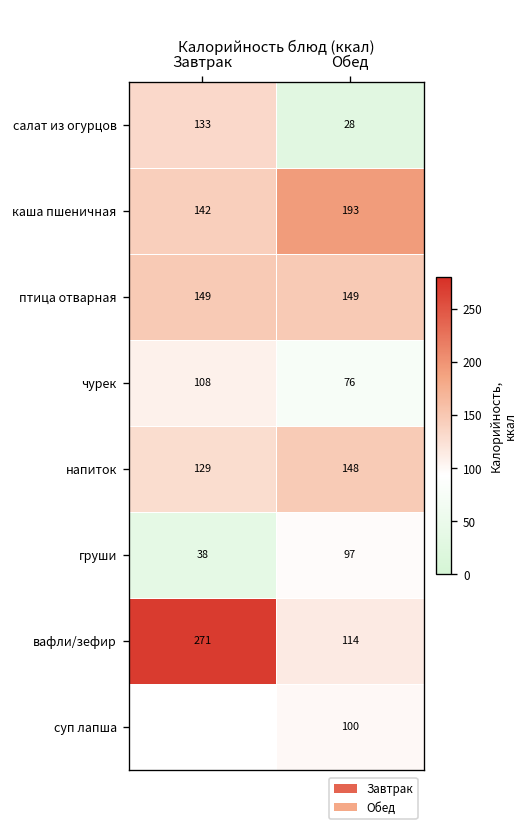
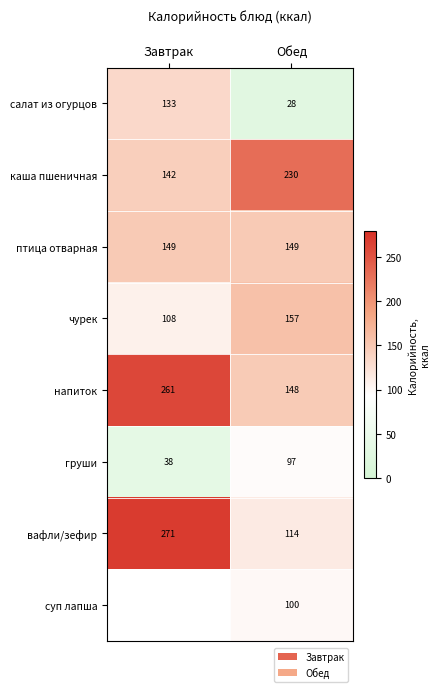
  {
    "салат из огурцов": {
      "Завтрак": 133,
      "Обед": 28
    },
    "каша пшеничная": {
      "Завтрак": 142,
-     "Обед": 193
+     "Обед": 230
    },
    "птица отварная": {
      "Завтрак": 149,
      "Обед": 149
    },
    "чурек": {
      "Завтрак": 108,
-     "Обед": 76
+     "Обед": 157
    },
    "напиток": {
-     "Завтрак": 129,
+     "Завтрак": 261,
      "Обед": 148
    },
    "груши": {
      "Завтрак": 38,
      "Обед": 97
    },
    "вафли/зефир": {
      "Завтрак": 271,
      "Обед": 114
    },
    "суп лапша": {
      "Обед": 100
    }
  }
